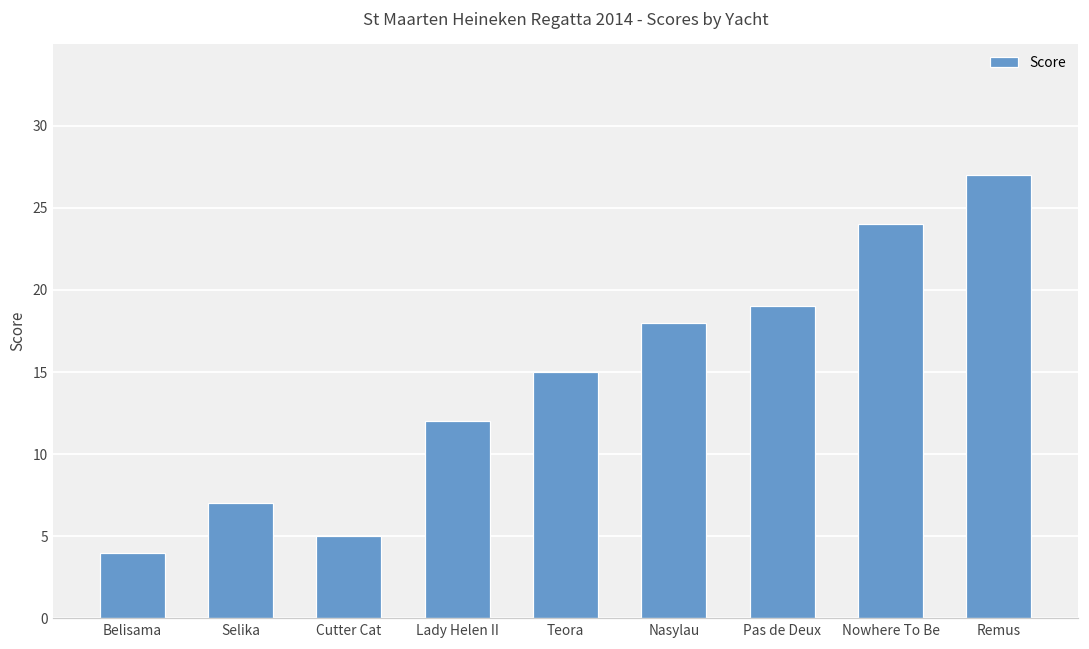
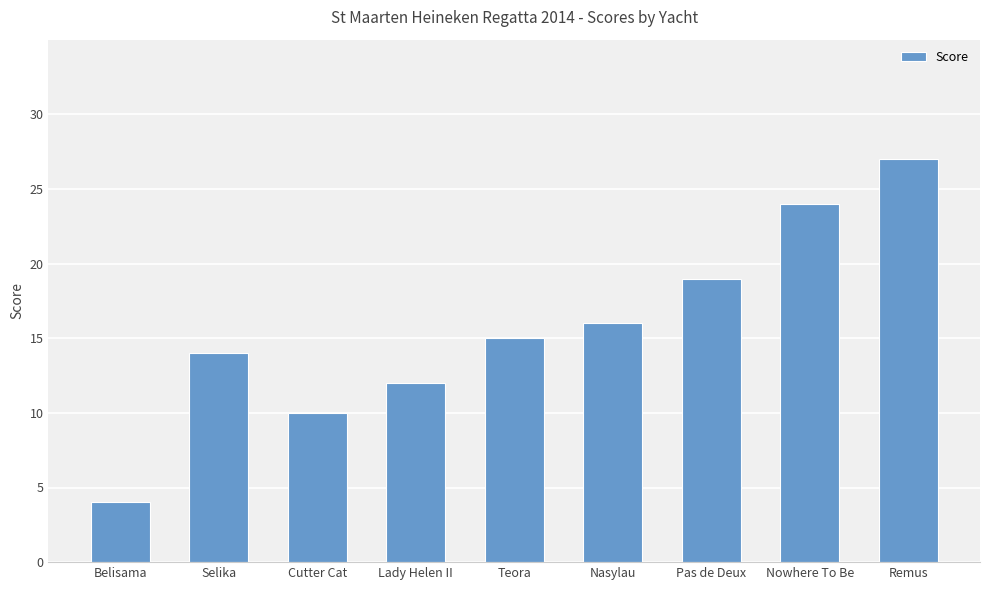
  {
    "Belisama": 4,
-   "Selika": 7,
-   "Cutter Cat": 5,
+   "Selika": 14,
+   "Cutter Cat": 10,
    "Lady Helen II": 12,
    "Teora": 15,
-   "Nasylau": 18,
+   "Nasylau": 16,
    "Pas de Deux": 19,
    "Nowhere To Be": 24,
    "Remus": 27
  }
